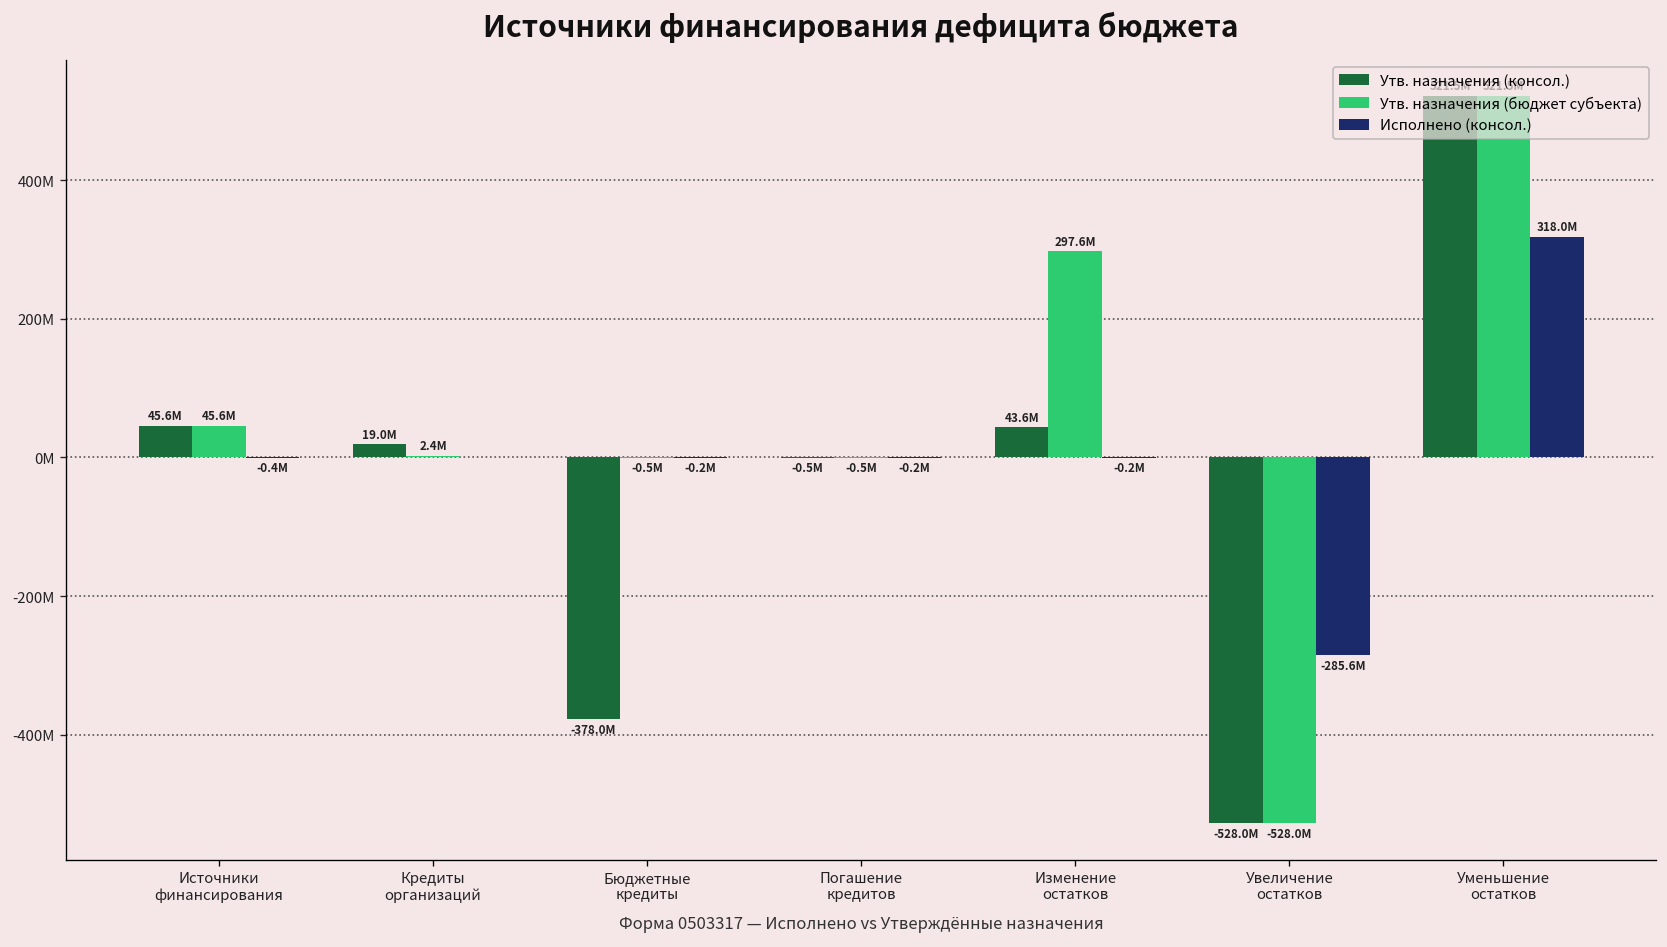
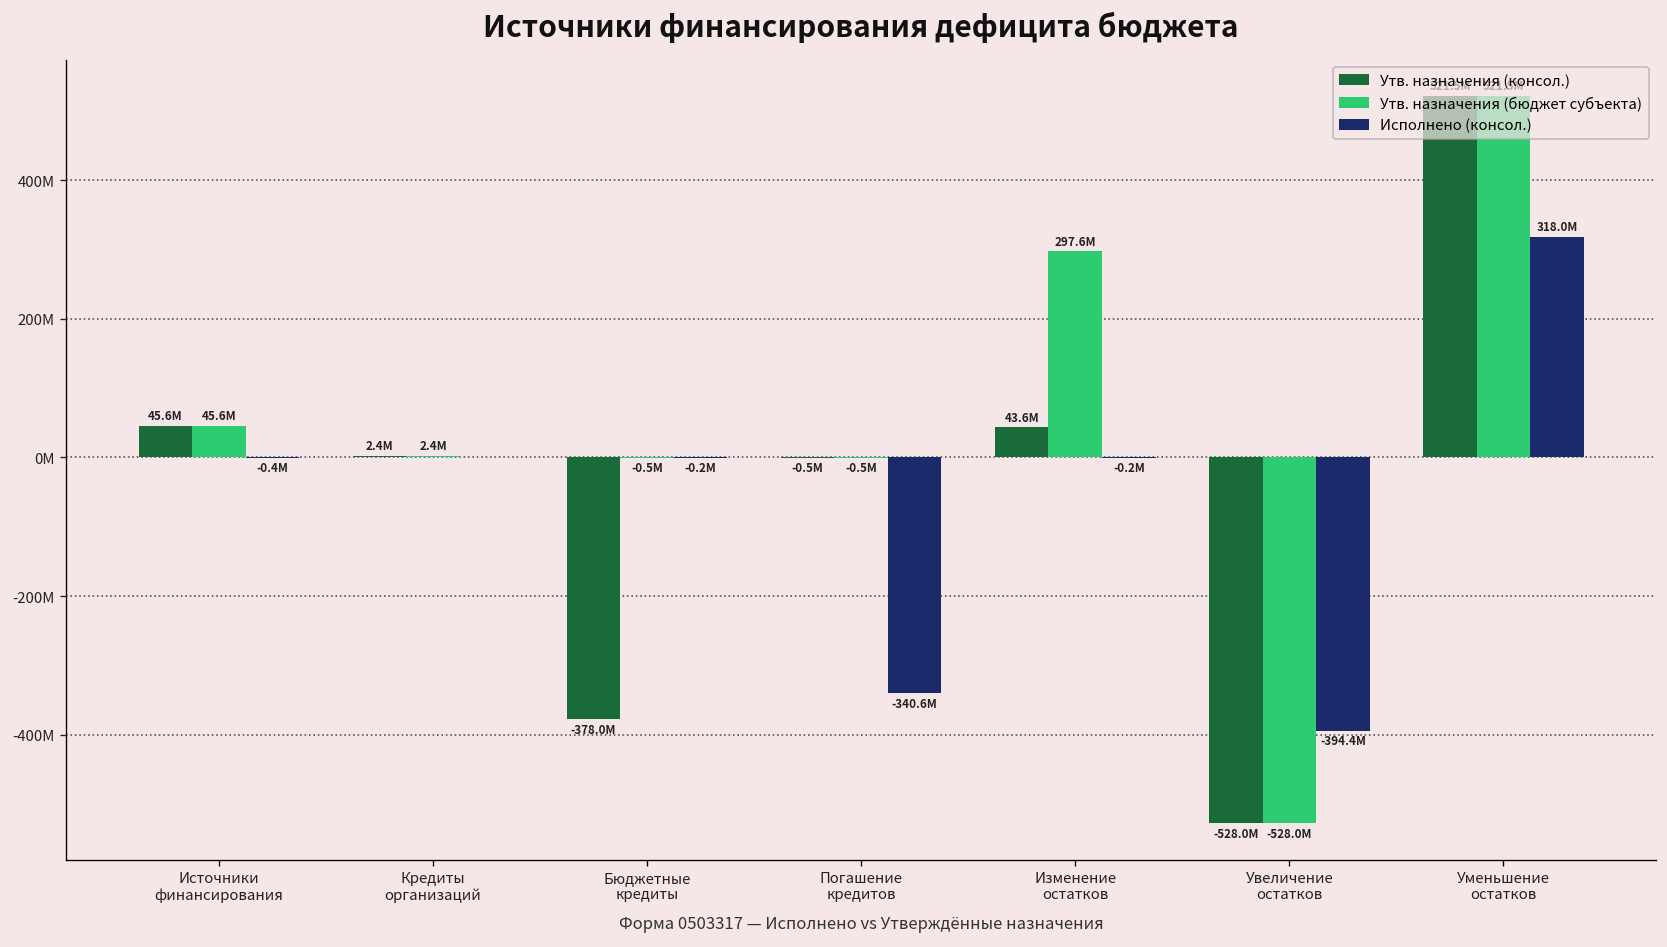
  {
    "Утв. назначения (консол.)": {
      "Источники финансирования": "45.6M",
-     "Кредиты организаций": "19.0M",
+     "Кредиты организаций": "2.4M",
      "Бюджетные кредиты": "-378.0M",
      "Погашение кредитов": "-0.5M",
      "Изменение остатков": "43.6M",
      "Увеличение остатков": "-528.0M"
    },
    "Утв. назначения (бюджет субъекта)": {
      "Источники финансирования": "45.6M",
      "Кредиты организаций": "2.4M",
      "Бюджетные кредиты": "-0.5M",
      "Погашение кредитов": "-0.5M",
      "Изменение остатков": "297.6M",
      "Увеличение остатков": "-528.0M"
    },
    "Исполнено (консол.)": {
      "Источники финансирования": "-0.4M",
      "Бюджетные кредиты": "-0.2M",
-     "Погашение кредитов": "-0.2M",
+     "Погашение кредитов": "-340.6M",
      "Изменение остатков": "-0.2M",
-     "Увеличение остатков": "-285.6M",
+     "Увеличение остатков": "-394.4M",
      "Уменьшение остатков": "318.0M"
    }
  }
